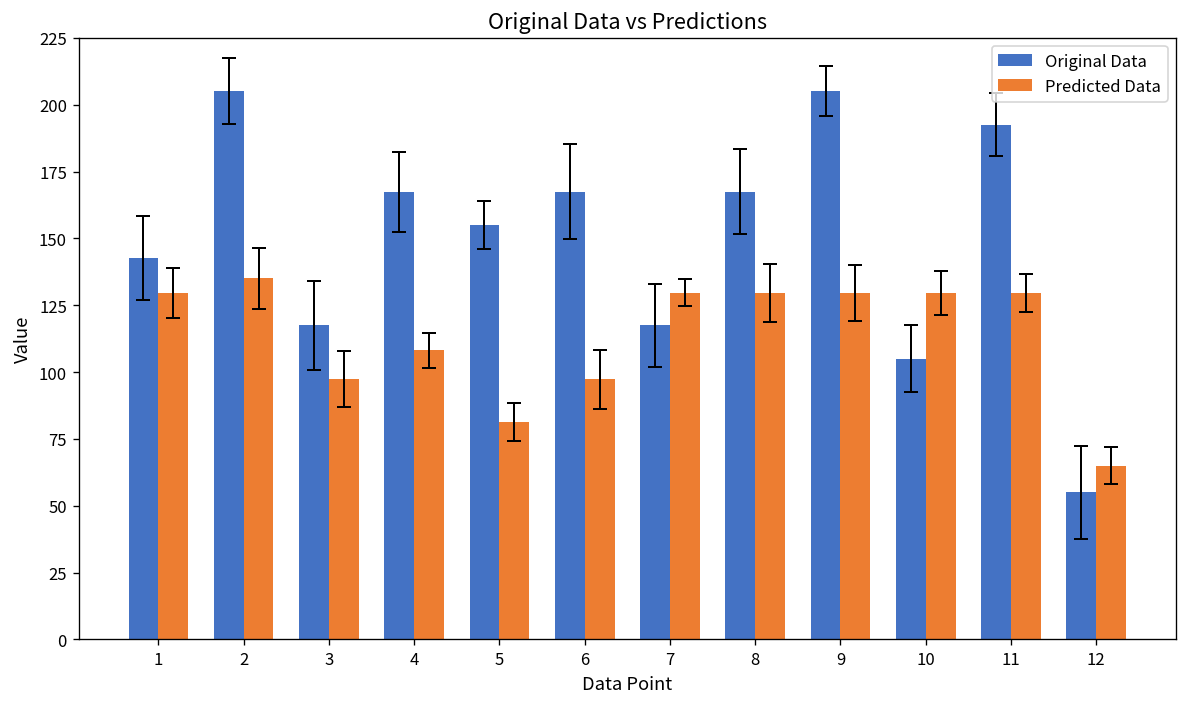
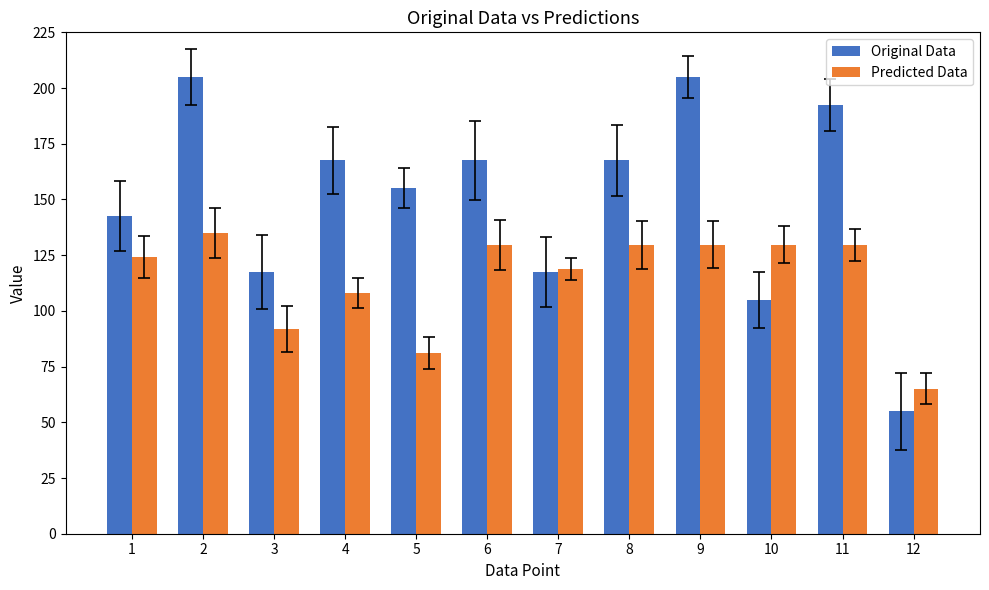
  {
    "Predicted Data": {
-     "1": 130,
+     "1": 124,
      "2": 135,
-     "3": 97,
+     "3": 92,
      "4": 108,
      "5": 81,
-     "6": 97,
-     "7": 130,
+     "6": 130,
+     "7": 119,
      "8": 130,
      "9": 130,
      "10": 130,
      "11": 130,
      "12": 65
    }
  }
